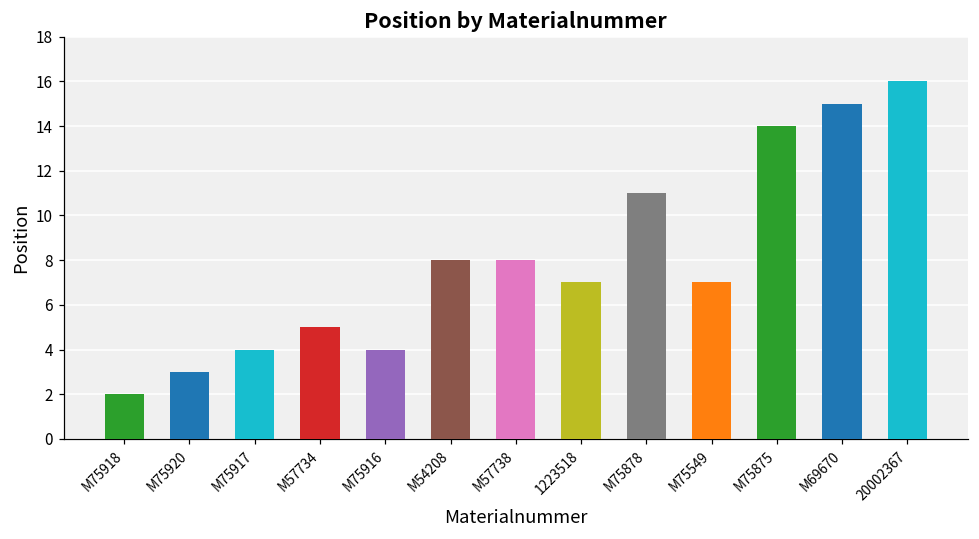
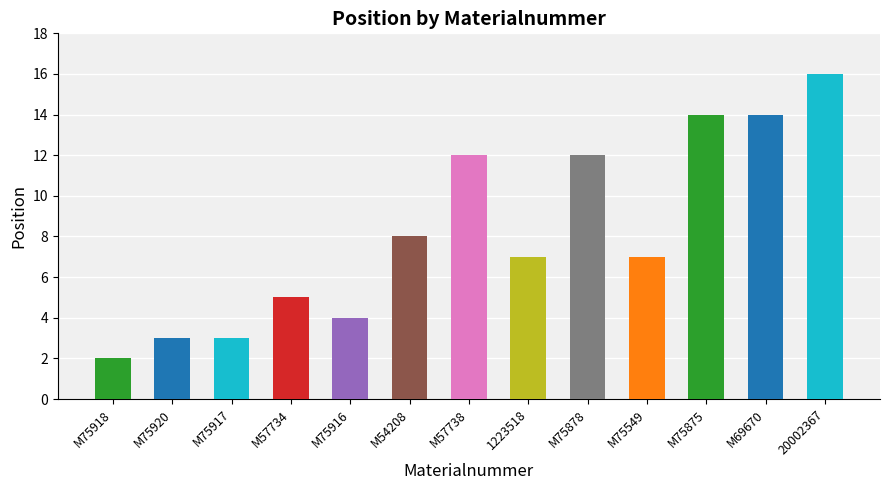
  {
    "M75918": 2,
    "M75920": 3,
-   "M75917": 4,
+   "M75917": 3,
    "M57734": 5,
    "M75916": 4,
    "M54208": 8,
-   "M57738": 8,
+   "M57738": 12,
    "1223518": 7,
-   "M75878": 11,
+   "M75878": 12,
    "M75549": 7,
    "M75875": 14,
-   "M69670": 15,
+   "M69670": 14,
    "20002367": 16
  }
